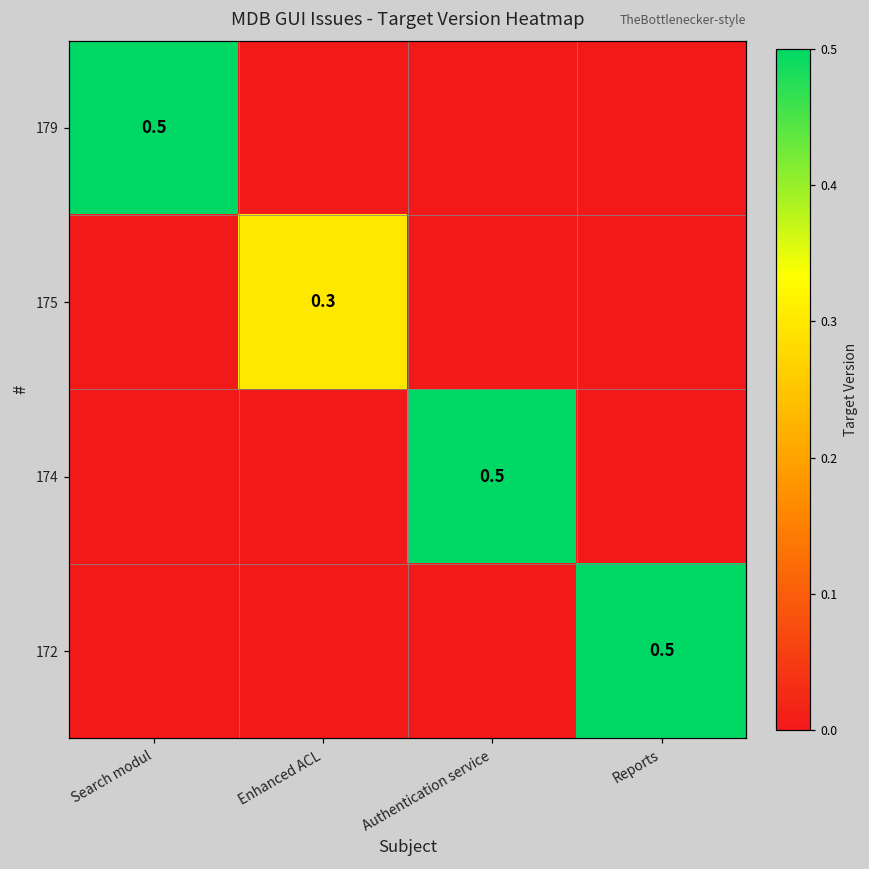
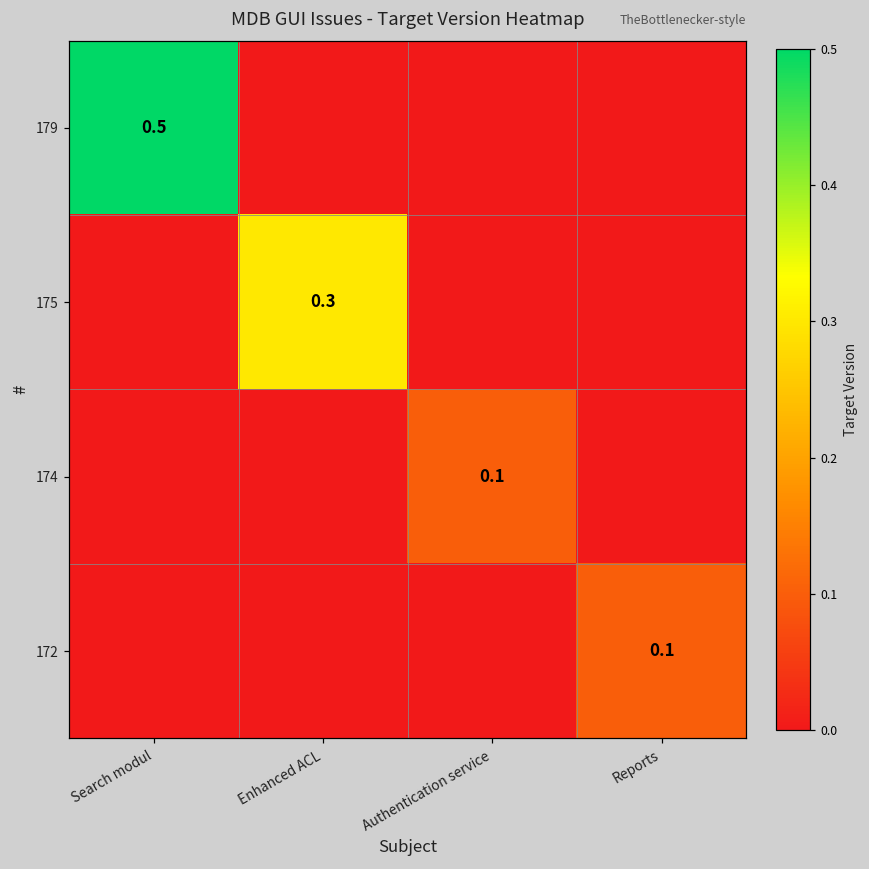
  {
    "179": {
      "Search modul": 0.5
    },
    "175": {
      "Enhanced ACL": 0.3
    },
    "174": {
-     "Authentication service": 0.5
+     "Authentication service": 0.1
    },
    "172": {
-     "Reports": 0.5
+     "Reports": 0.1
    }
  }
